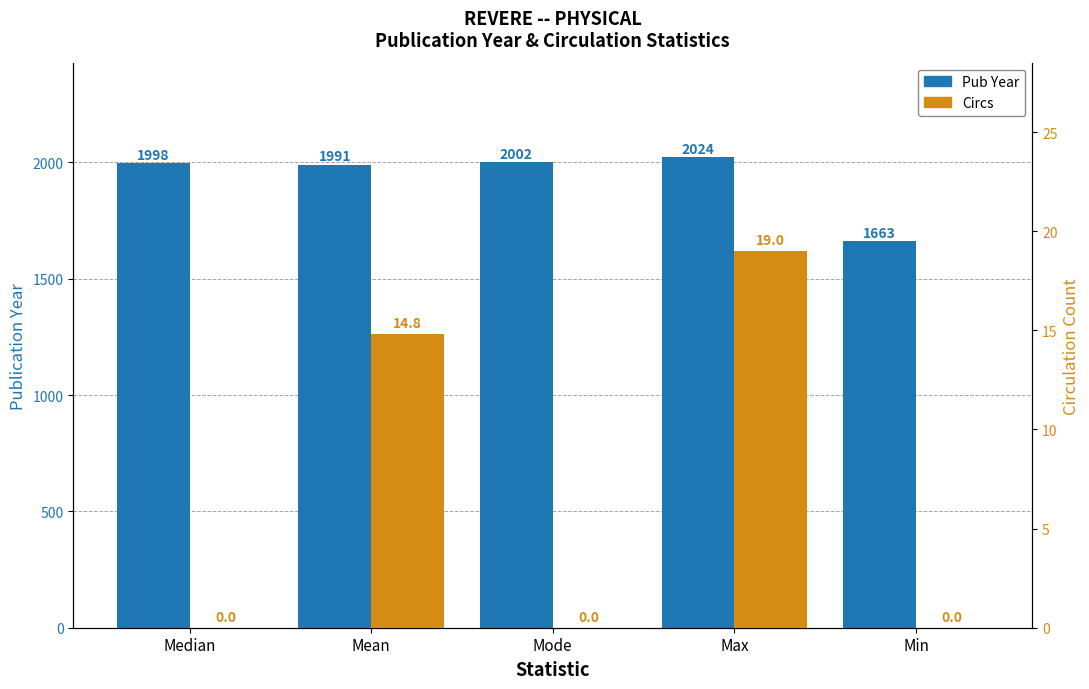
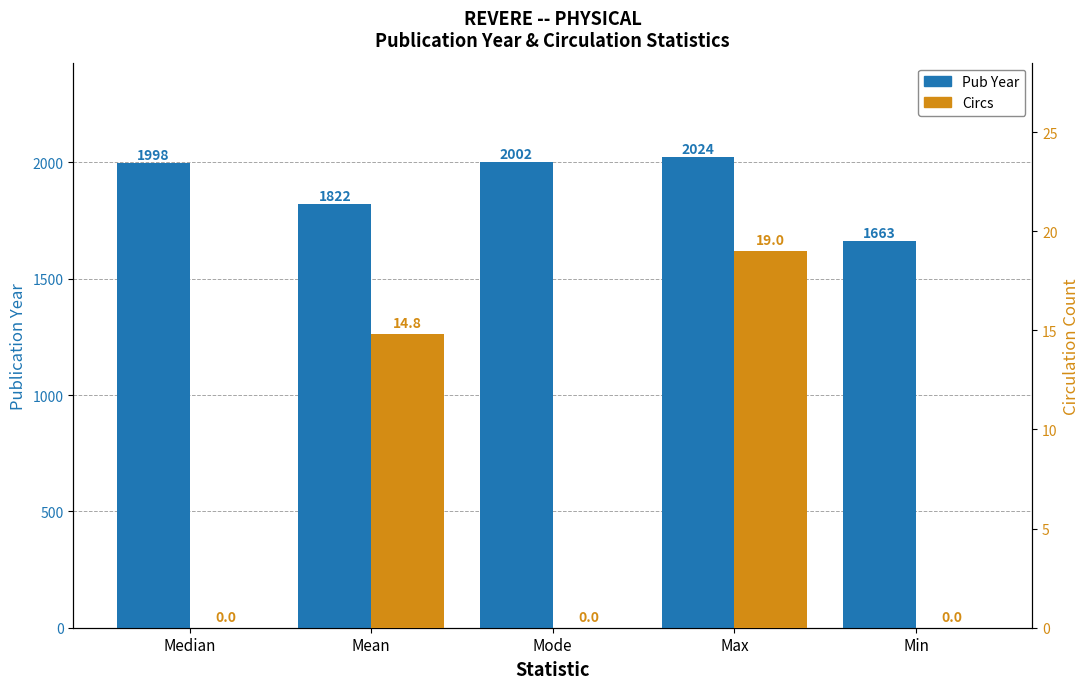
  {
    "Pub Year": {
      "Median": 1998,
-     "Mean": 1991,
+     "Mean": 1822,
      "Mode": 2002,
      "Max": 2024,
      "Min": 1663
    },
    "Circs": {
      "Median": 0.0,
      "Mean": 14.8,
      "Mode": 0.0,
      "Max": 19.0,
      "Min": 0.0
    }
  }
